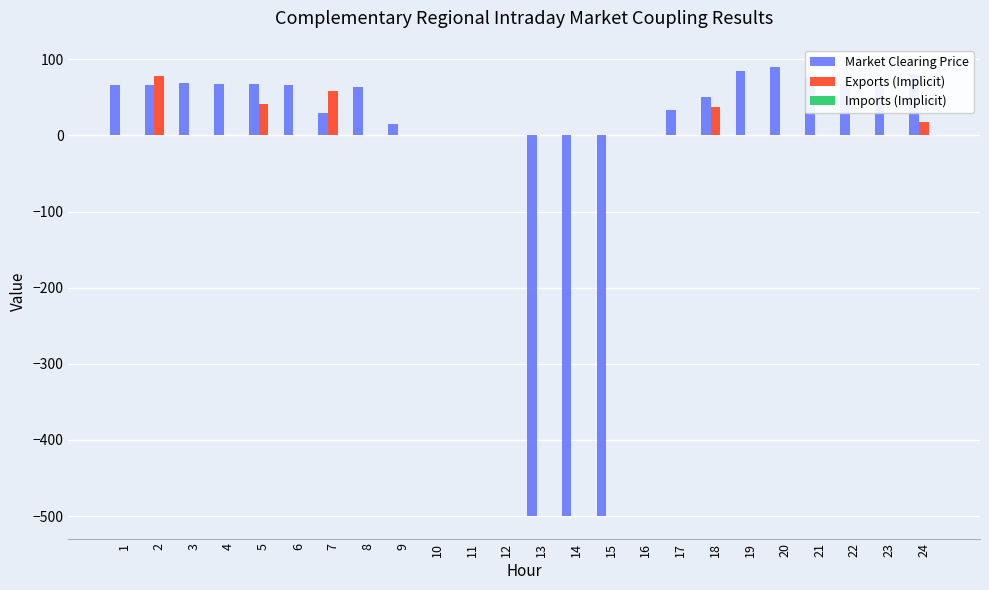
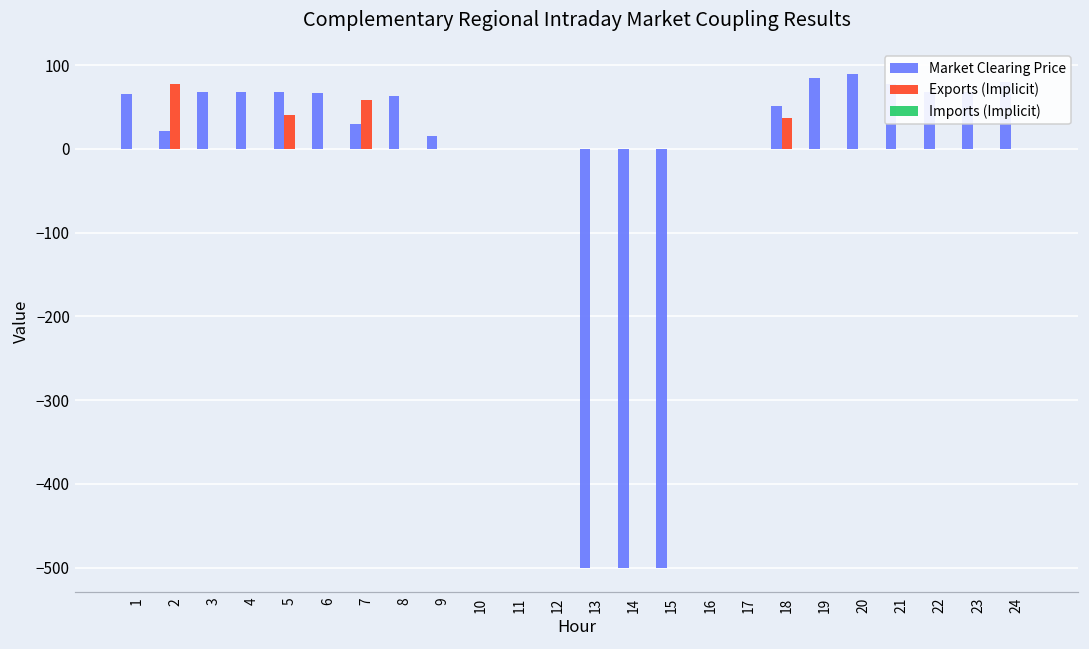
  {
    "Market Clearing Price": {
      "1": 70,
-     "2": 70,
+     "2": 20,
      "3": 70,
      "4": 70,
      "5": 70,
      "6": 70,
      "7": 30,
      "8": 60,
      "9": 20,
      "12": 0,
      "13": -500,
      "14": -500,
      "15": -500,
      "16": 0,
-     "17": 30,
+     "17": 0,
      "18": 50,
      "19": 90,
      "20": 90
    },
    "Exports (Implicit)": {
      "1": 0,
      "2": 80,
      "3": 0,
      "4": 0,
      "5": 40,
      "6": 0,
      "7": 60,
      "8": 0,
      "9": 0,
      "10": 0,
      "11": 0,
      "12": 0,
      "13": 0,
      "14": 0,
      "15": 0,
      "16": 0,
      "17": 0,
      "18": 40,
      "19": 0,
      "20": 0,
      "21": 0,
      "22": 0,
      "23": 0,
-     "24": 20
+     "24": 0
    },
    "Imports (Implicit)": {
      "1": 0,
      "2": 0,
      "3": 0,
      "4": 0,
      "5": 0,
      "6": 0,
      "7": 0,
      "8": 0,
      "9": 0,
      "10": 0,
      "11": 0,
      "12": 0,
      "13": 0,
      "14": 0,
      "15": 0,
      "16": 0,
      "17": 0,
      "18": 0,
      "19": 0,
      "20": 0,
      "21": 0,
      "22": 0,
      "23": 0,
      "24": 0
    }
  }
